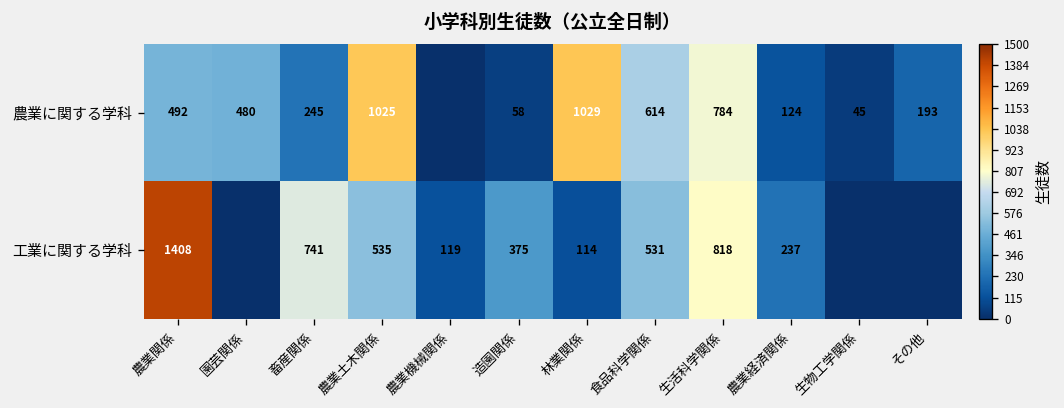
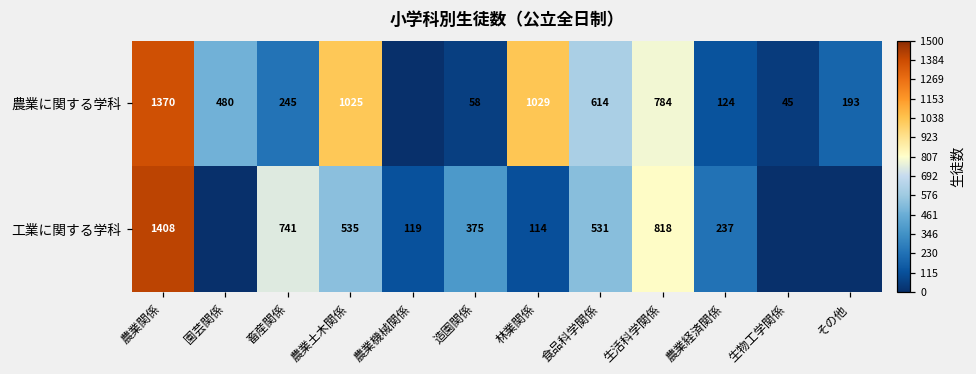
  {
    "農業に関する学科": {
-     "農業関係": 492,
+     "農業関係": 1370,
      "園芸関係": 480,
      "畜産関係": 245,
      "農業土木関係": 1025,
      "造園関係": 58,
      "林業関係": 1029,
      "食品科学関係": 614,
      "生活科学関係": 784,
      "農業経済関係": 124,
      "生物工学関係": 45,
      "その他": 193
    },
    "工業に関する学科": {
      "農業関係": 1408,
      "畜産関係": 741,
      "農業土木関係": 535,
      "農業機械関係": 119,
      "造園関係": 375,
      "林業関係": 114,
      "食品科学関係": 531,
      "生活科学関係": 818,
      "農業経済関係": 237
    }
  }
